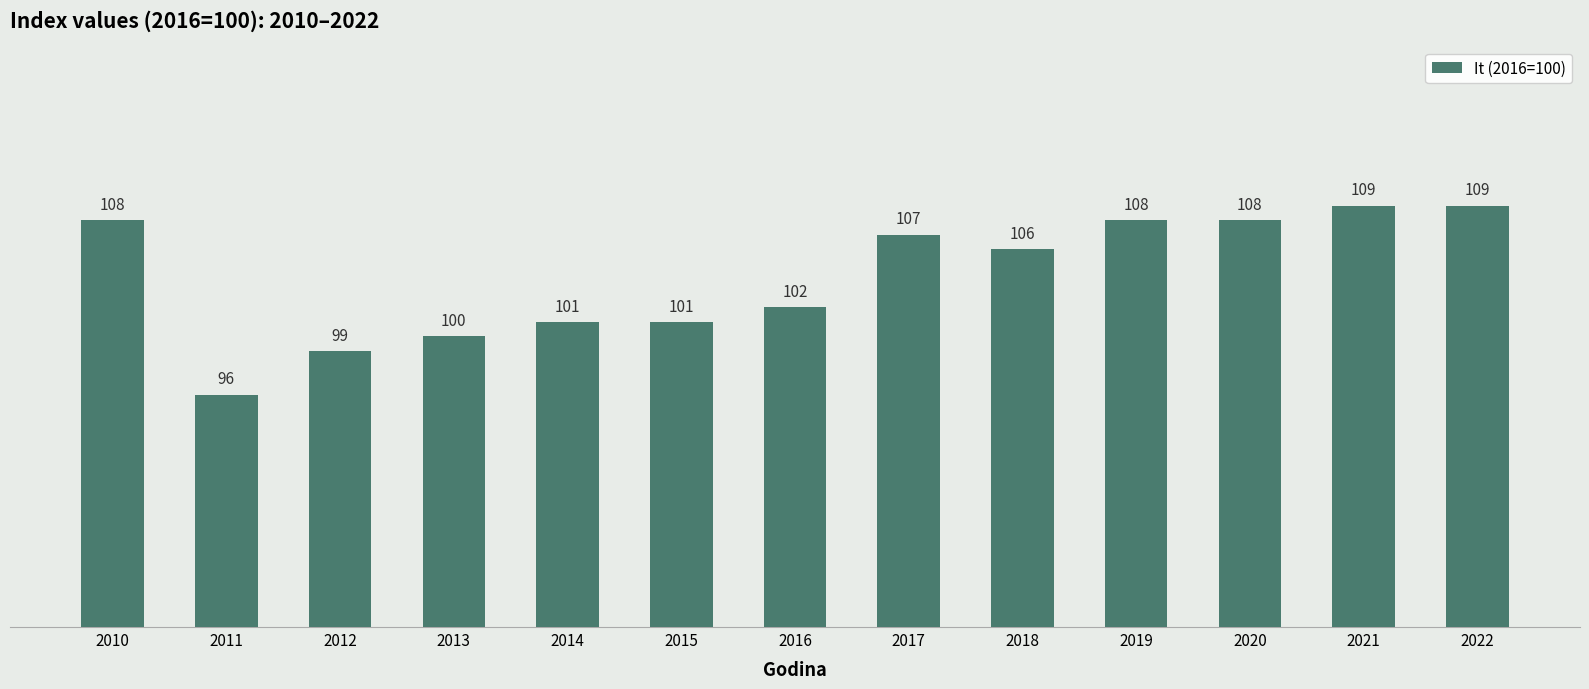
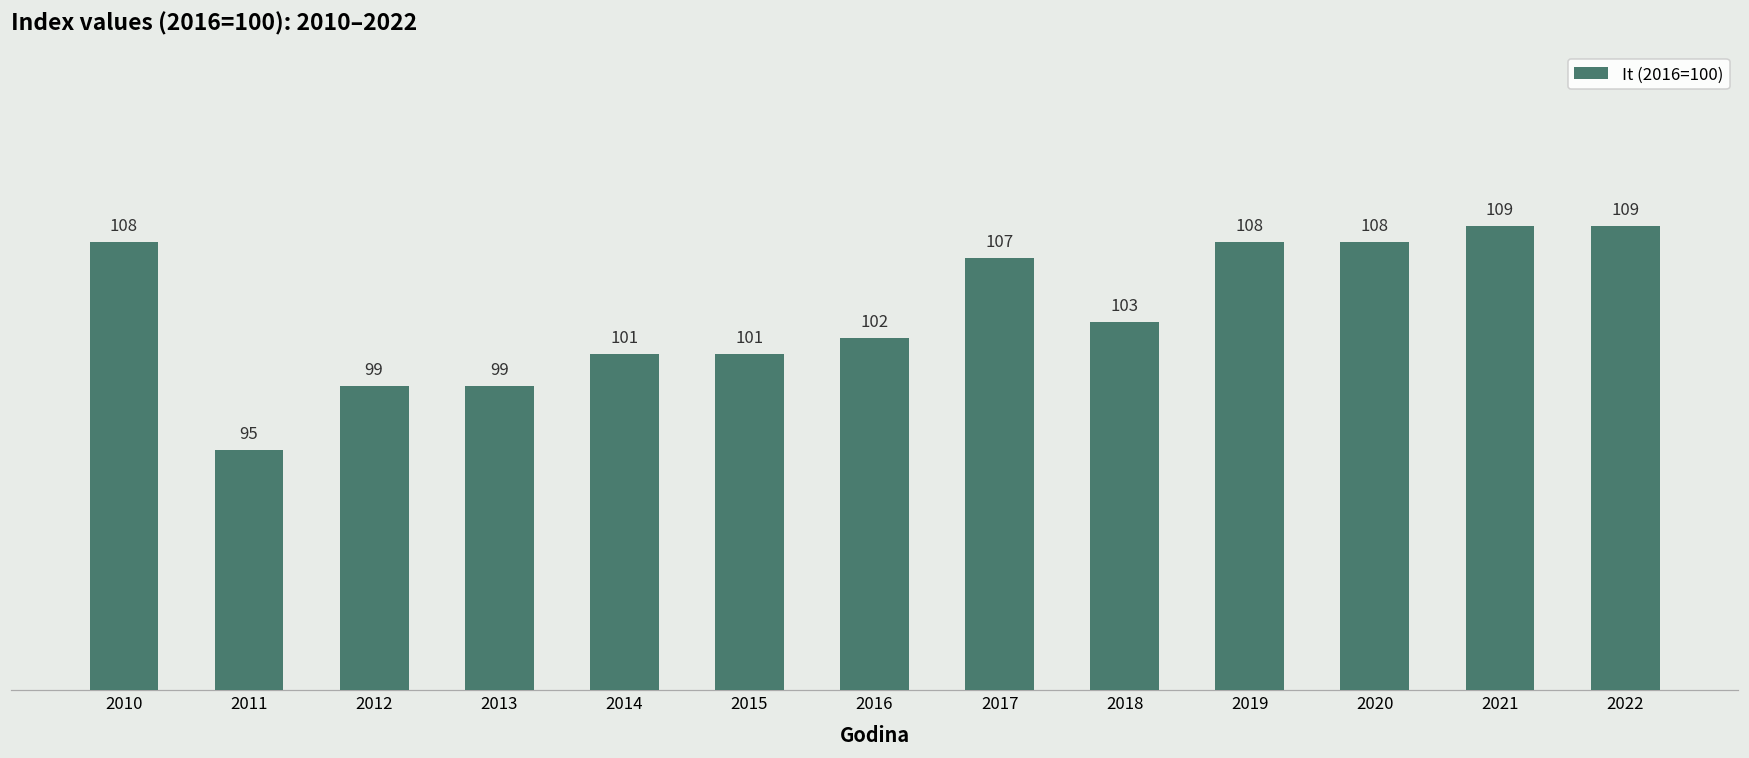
  {
    "2010": 108,
-   "2011": 96,
+   "2011": 95,
    "2012": 99,
-   "2013": 100,
+   "2013": 99,
    "2014": 101,
    "2015": 101,
    "2016": 102,
    "2017": 107,
-   "2018": 106,
+   "2018": 103,
    "2019": 108,
    "2020": 108,
    "2021": 109,
    "2022": 109
  }
